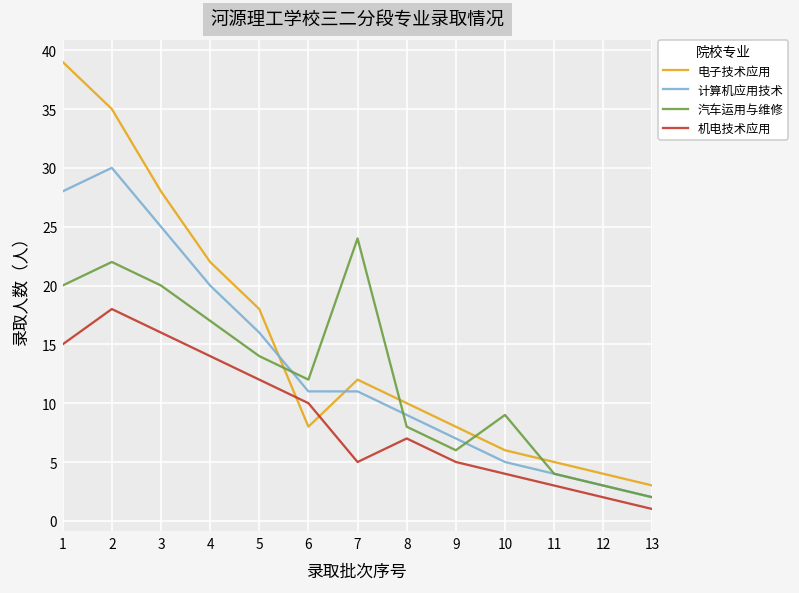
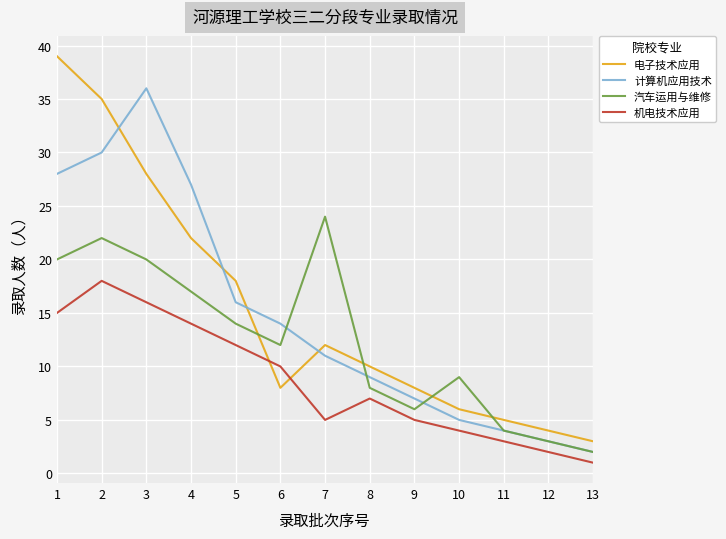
  {
    "电子技术应用": {
      "1": 39,
      "2": 35,
      "3": 28,
      "4": 22,
      "5": 18,
      "6": 8,
      "7": 12,
      "8": 10,
      "9": 8,
      "10": 6,
      "11": 5,
      "12": 4,
      "13": 3
    },
    "计算机应用技术": {
      "1": 28,
      "2": 30,
-     "3": 25,
-     "4": 20,
+     "3": 36,
+     "4": 27,
      "5": 16,
-     "6": 11,
+     "6": 14,
      "7": 11,
      "8": 9,
      "9": 7,
      "10": 5
    },
    "汽车运用与维修": {
      "1": 20,
      "2": 22,
      "3": 20,
      "4": 17,
      "5": 14,
      "6": 12,
      "7": 24,
      "8": 8,
      "9": 6,
      "10": 9
    },
    "机电技术应用": {
      "1": 15,
      "2": 18,
      "3": 16,
      "4": 14,
      "5": 12,
      "6": 10,
      "7": 5,
      "8": 7,
      "9": 5,
      "10": 4,
      "11": 3,
      "12": 2,
      "13": 1
    }
  }
